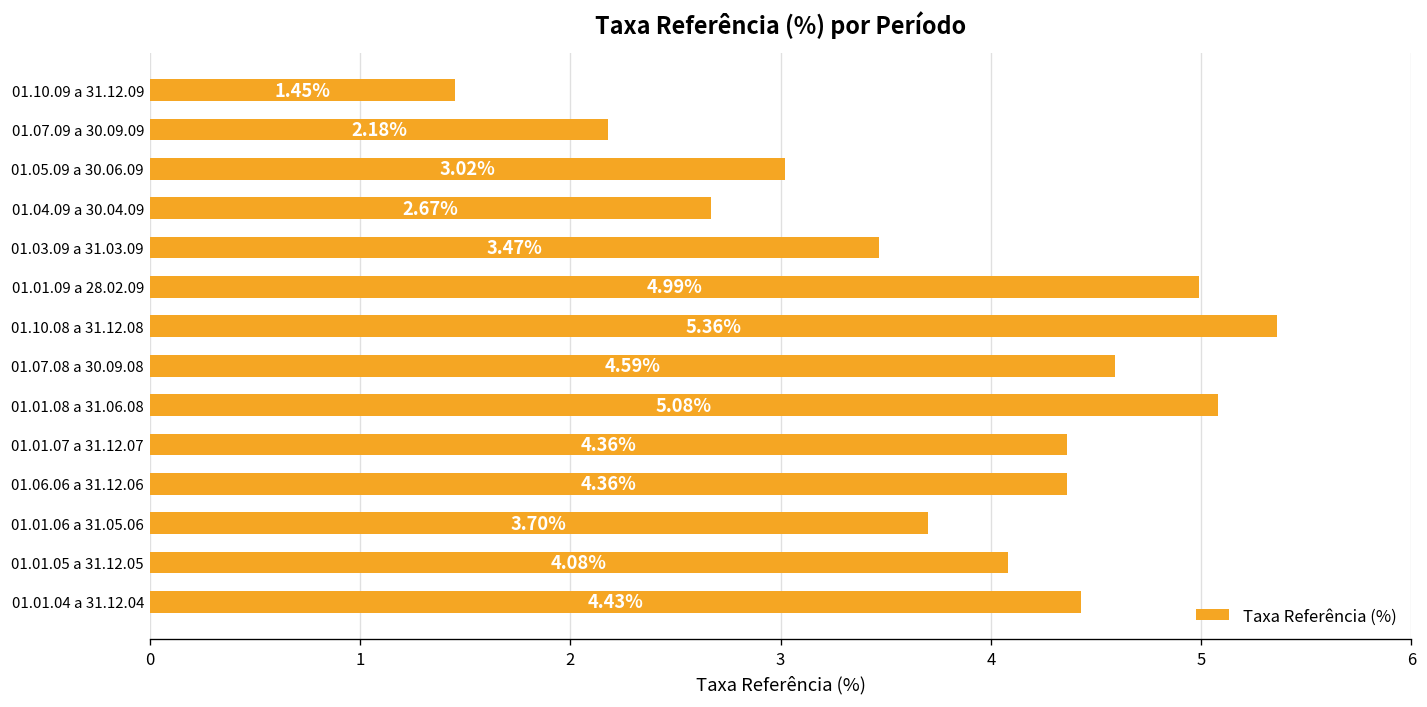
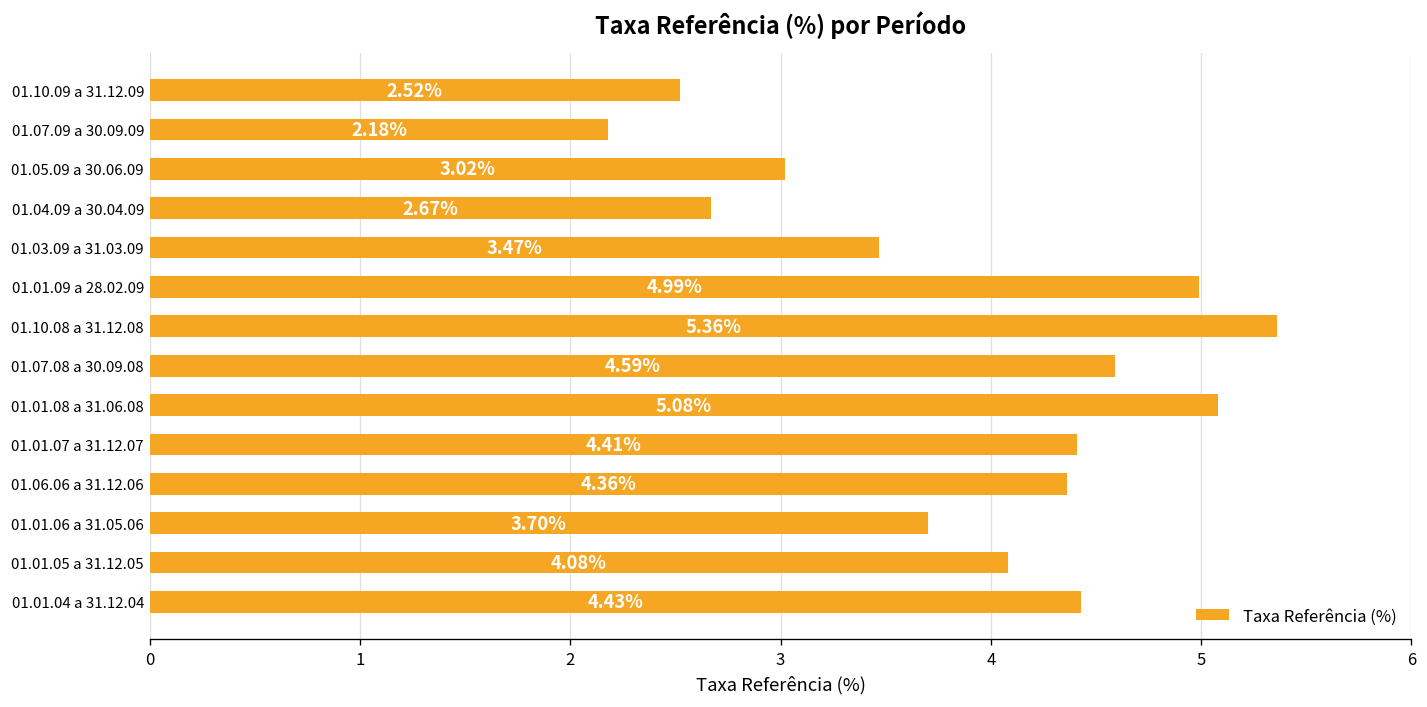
  {
-   "01.10.09 a 31.12.09": "1.45%",
+   "01.10.09 a 31.12.09": "2.52%",
    "01.07.09 a 30.09.09": "2.18%",
    "01.05.09 a 30.06.09": "3.02%",
    "01.04.09 a 30.04.09": "2.67%",
    "01.03.09 a 31.03.09": "3.47%",
    "01.01.09 a 28.02.09": "4.99%",
    "01.10.08 a 31.12.08": "5.36%",
    "01.07.08 a 30.09.08": "4.59%",
    "01.01.08 a 31.06.08": "5.08%",
-   "01.01.07 a 31.12.07": "4.36%",
+   "01.01.07 a 31.12.07": "4.41%",
    "01.06.06 a 31.12.06": "4.36%",
    "01.01.06 a 31.05.06": "3.70%",
    "01.01.05 a 31.12.05": "4.08%",
    "01.01.04 a 31.12.04": "4.43%"
  }
